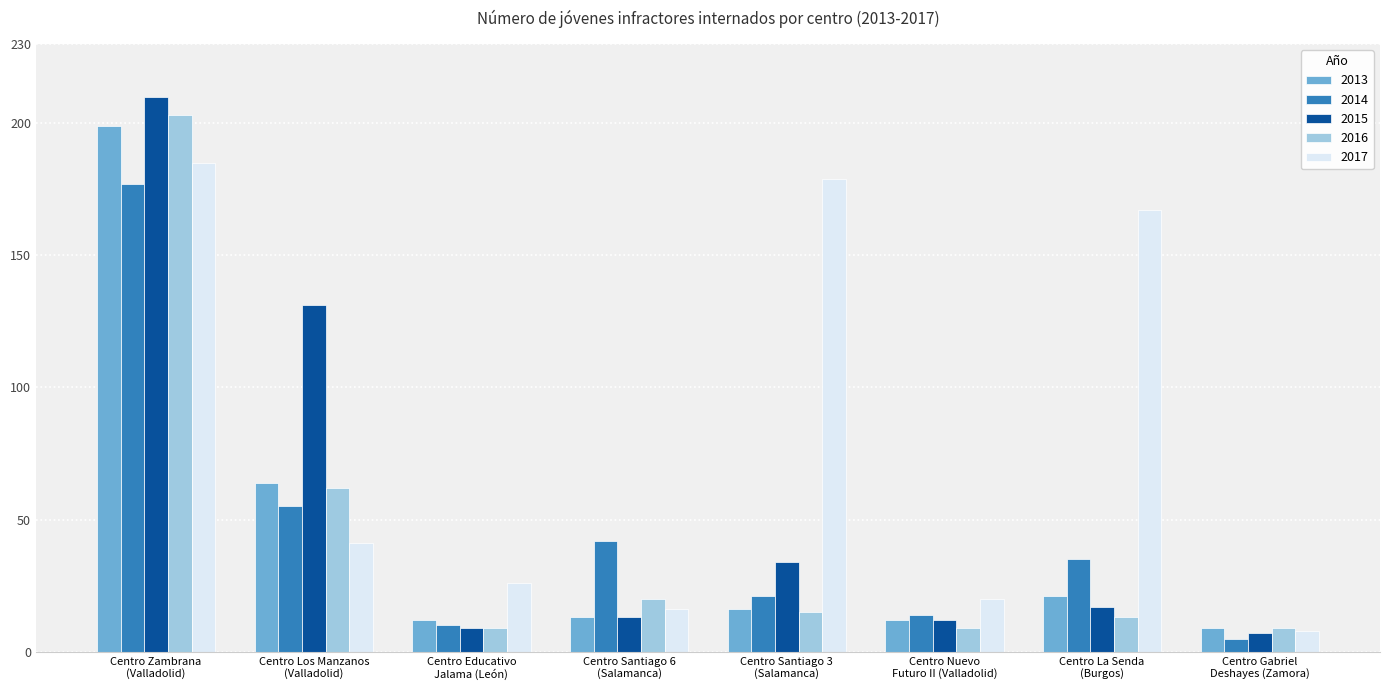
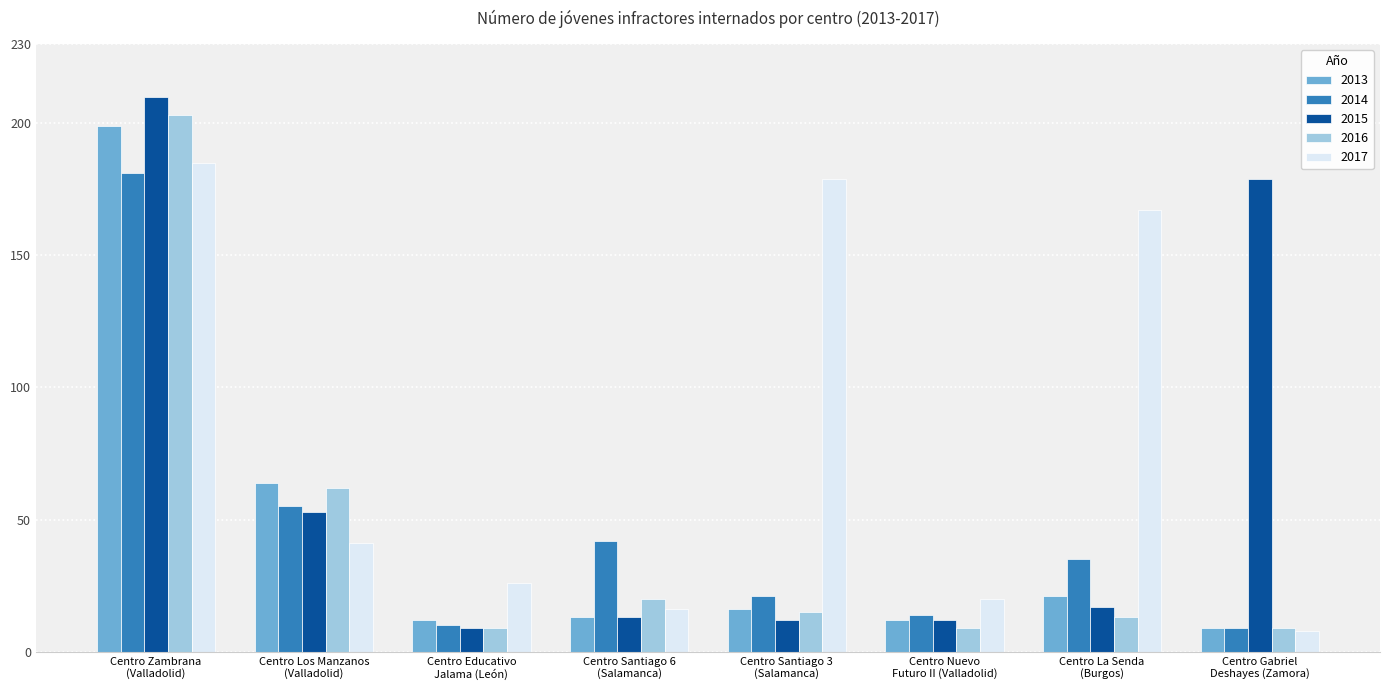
  {
    "2014": {
-     "Centro Zambrana (Valladolid)": 177,
+     "Centro Zambrana (Valladolid)": 181,
      "Centro Los Manzanos (Valladolid)": 55,
      "Centro Educativo Jalama (León)": 10,
      "Centro Santiago 6 (Salamanca)": 42,
      "Centro Santiago 3 (Salamanca)": 21,
      "Centro Nuevo Futuro II (Valladolid)": 14,
      "Centro La Senda (Burgos)": 35,
-     "Centro Gabriel Deshayes (Zamora)": 5
+     "Centro Gabriel Deshayes (Zamora)": 9
    },
    "2015": {
      "Centro Zambrana (Valladolid)": 210,
-     "Centro Los Manzanos (Valladolid)": 131,
+     "Centro Los Manzanos (Valladolid)": 53,
      "Centro Educativo Jalama (León)": 9,
      "Centro Santiago 6 (Salamanca)": 13,
-     "Centro Santiago 3 (Salamanca)": 34,
+     "Centro Santiago 3 (Salamanca)": 12,
      "Centro Nuevo Futuro II (Valladolid)": 12,
      "Centro La Senda (Burgos)": 17,
-     "Centro Gabriel Deshayes (Zamora)": 7
+     "Centro Gabriel Deshayes (Zamora)": 179
    },
    "2017": {
      "Centro Zambrana (Valladolid)": 185,
      "Centro Los Manzanos (Valladolid)": 41,
      "Centro Educativo Jalama (León)": 26,
      "Centro Santiago 6 (Salamanca)": 16,
      "Centro Santiago 3 (Salamanca)": 179,
      "Centro Nuevo Futuro II (Valladolid)": 20,
      "Centro La Senda (Burgos)": 167,
      "Centro Gabriel Deshayes (Zamora)": 8
    }
  }
